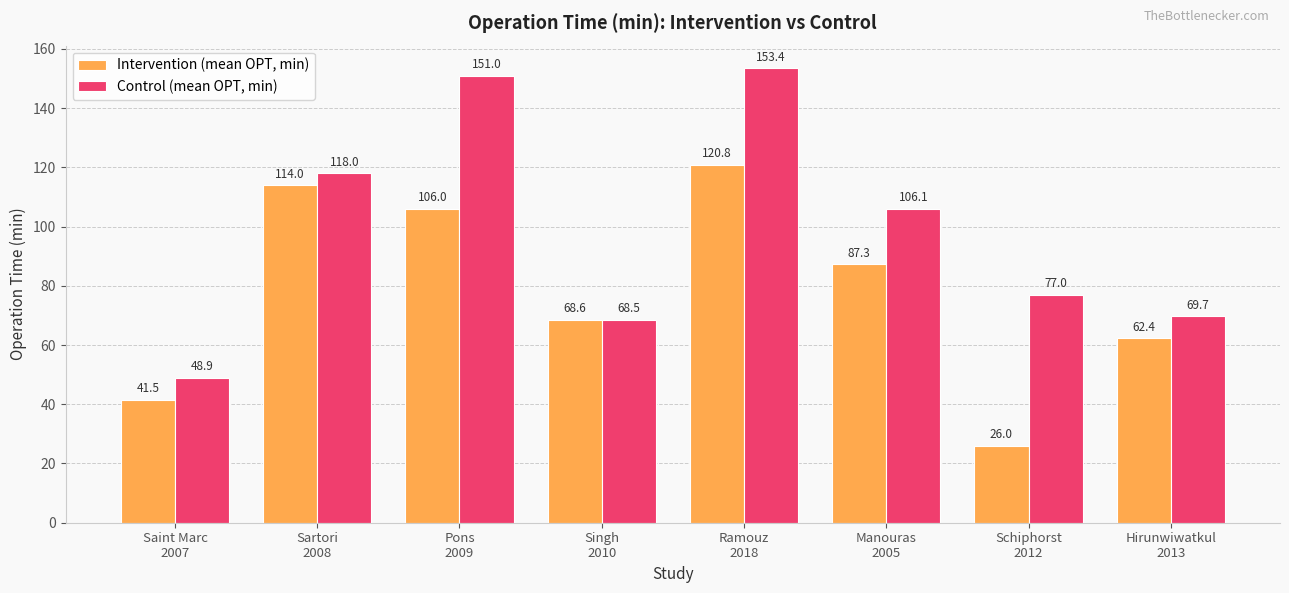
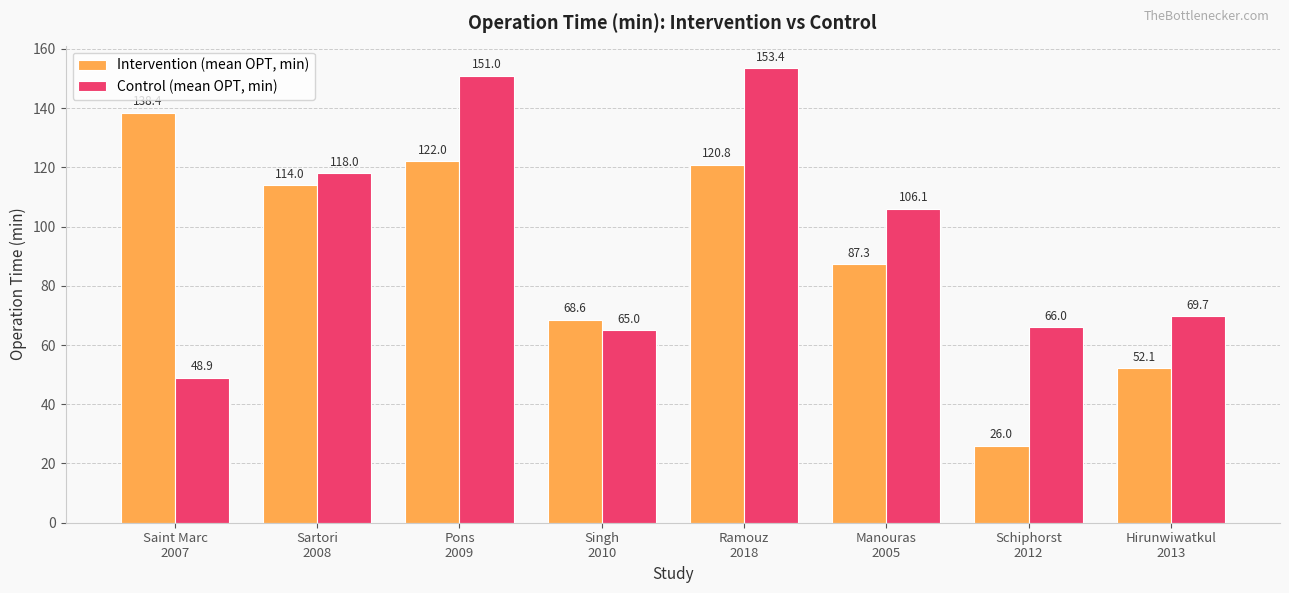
  {
    "Intervention (mean OPT, min)": {
-     "Saint Marc 2007": 42,
+     "Saint Marc 2007": 138,
      "Sartori 2008": 114.0,
-     "Pons 2009": 106.0,
+     "Pons 2009": 122.0,
      "Singh 2010": 68.6,
      "Ramouz 2018": 120.8,
      "Manouras 2005": 87.3,
      "Schiphorst 2012": 26.0,
-     "Hirunwiwatkul 2013": 62.4
+     "Hirunwiwatkul 2013": 52.1
    },
    "Control (mean OPT, min)": {
      "Saint Marc 2007": 48.9,
      "Sartori 2008": 118.0,
      "Pons 2009": 151.0,
-     "Singh 2010": 68.5,
+     "Singh 2010": 65.0,
      "Ramouz 2018": 153.4,
      "Manouras 2005": 106.1,
-     "Schiphorst 2012": 77.0,
+     "Schiphorst 2012": 66.0,
      "Hirunwiwatkul 2013": 69.7
    }
  }
